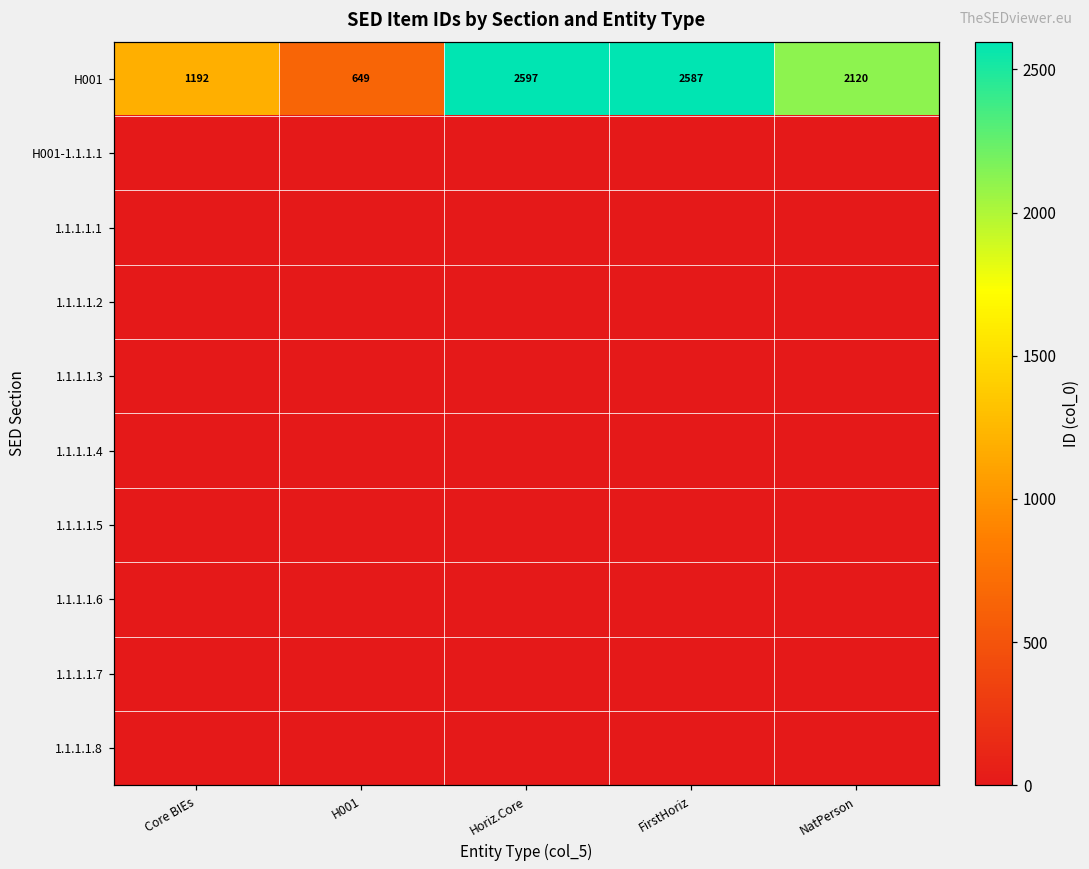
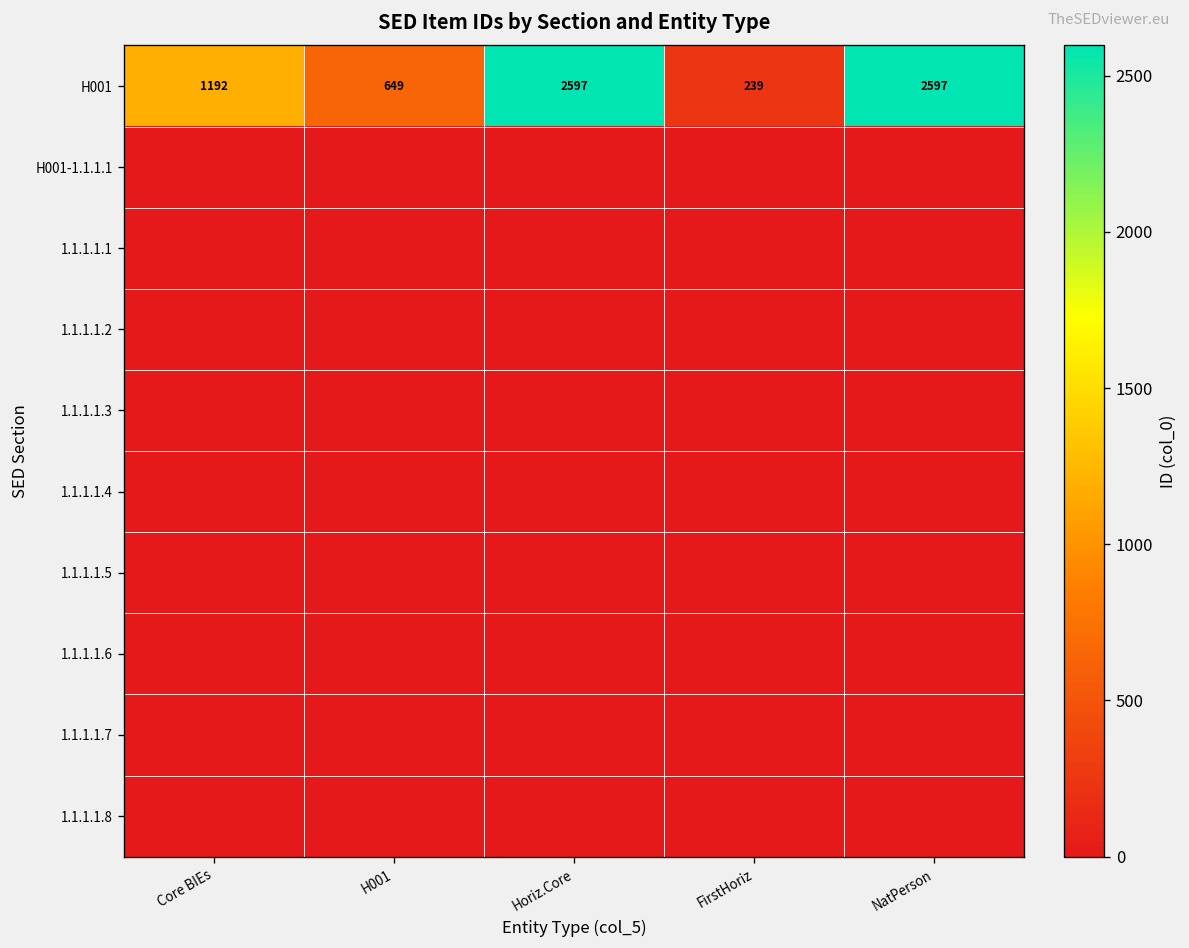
  {
    "H001": {
      "Core BIEs": 1192,
      "H001": 649,
      "Horiz.Core": 2597,
-     "FirstHoriz": 2587,
-     "NatPerson": 2120
+     "FirstHoriz": 239,
+     "NatPerson": 2597
    }
  }
